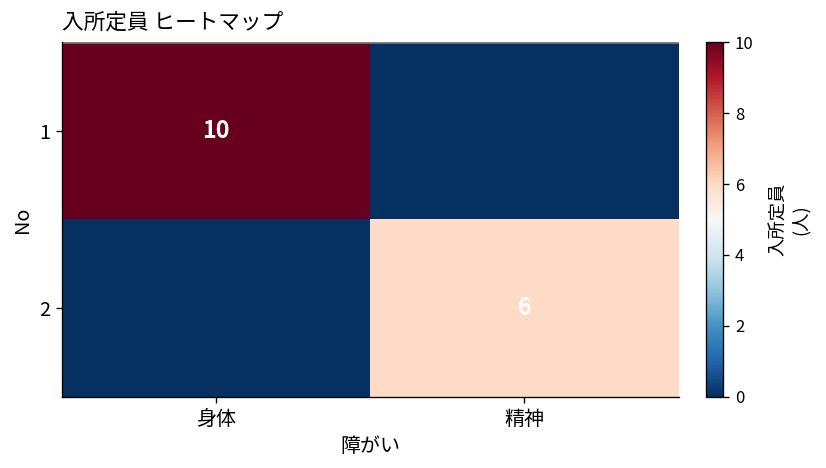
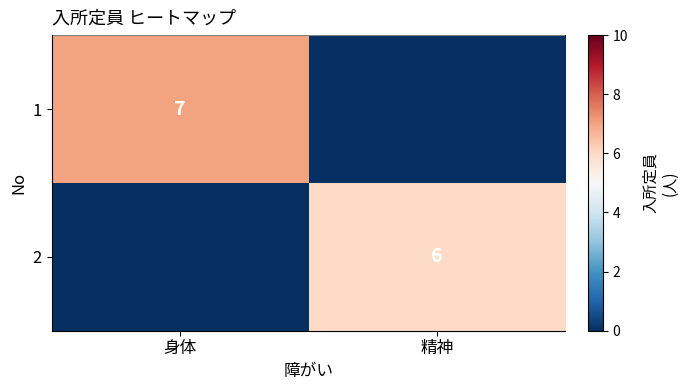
  {
    "1": {
-     "身体": 10
+     "身体": 7
    },
    "2": {
      "精神": 6
    }
  }
